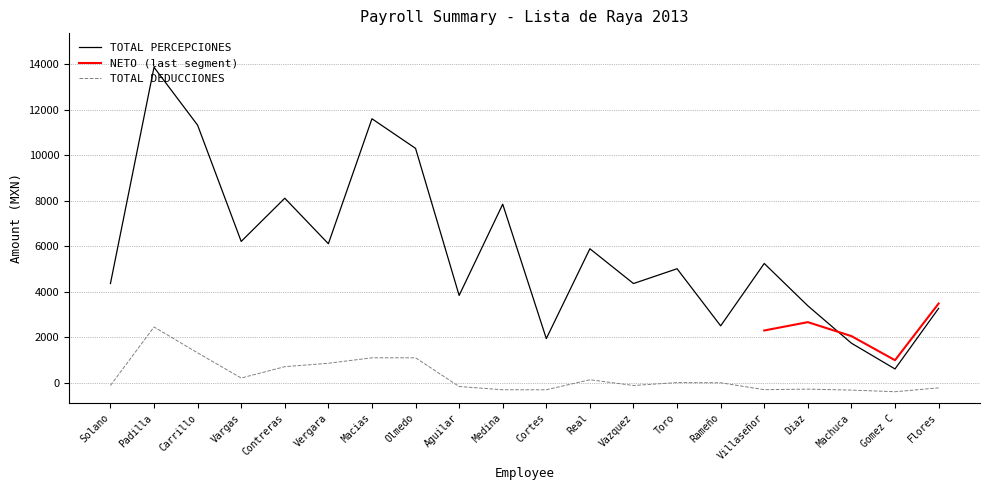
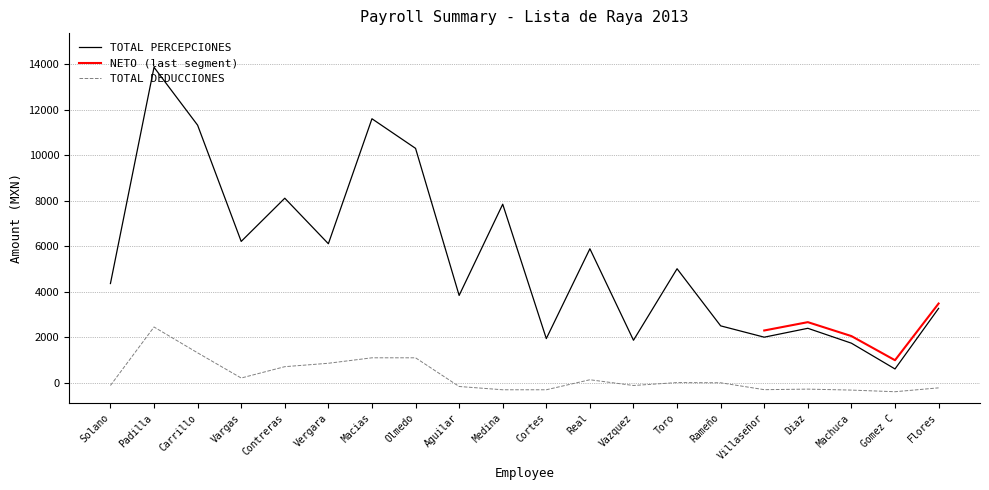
  {
    "TOTAL PERCEPCIONES": {
      "Solano": 4400,
      "Padilla": 13900,
      "Carrillo": 11300,
      "Vargas": 6200,
      "Contreras": 8100,
      "Vergara": 6100,
      "Macias": 11600,
      "Olmedo": 10300,
      "Aguilar": 3800,
      "Medina": 7900,
      "Cortes": 2000,
      "Real": 5900,
-     "Vazquez": 4400,
+     "Vazquez": 1900,
      "Toro": 5000,
      "Rameño": 2500,
-     "Villaseñor": 5200,
-     "Diaz": 3400,
+     "Villaseñor": 2000,
+     "Diaz": 2400,
      "Machuca": 1700,
      "Gomez C": 600,
      "Flores": 3300
    },
    "NETO (last segment)": {
      "Villaseñor": 2300,
      "Diaz": 2700,
      "Machuca": 2100,
      "Gomez C": 1000,
      "Flores": 3500
    },
    "TOTAL DEDUCCIONES": {
      "Solano": -100,
      "Padilla": 2500,
      "Carrillo": 1300,
      "Vargas": 200,
      "Contreras": 700,
      "Vergara": 900,
      "Macias": 1100,
      "Olmedo": 1100,
      "Aguilar": -200,
      "Medina": -300,
      "Cortes": -300,
      "Real": 100,
      "Vazquez": -100,
      "Toro": 0,
      "Rameño": 0,
      "Villaseñor": -300,
      "Diaz": -300,
      "Machuca": -300,
      "Gomez C": -400,
      "Flores": -200
    }
  }
